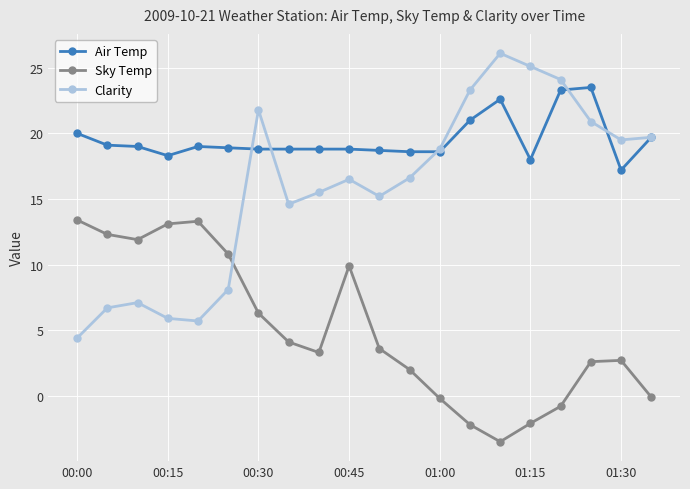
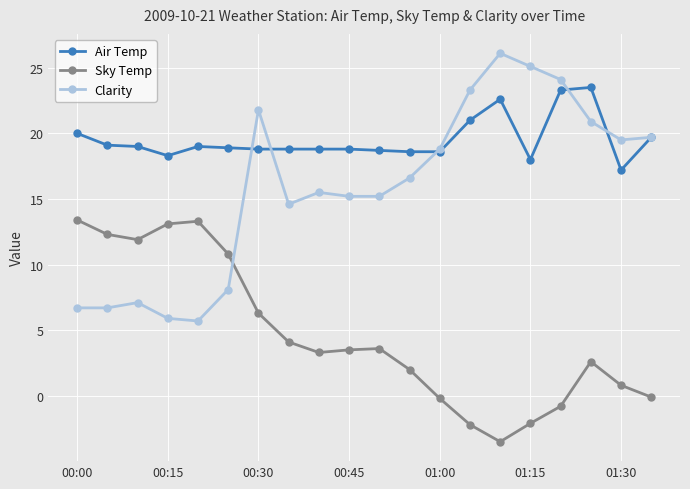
  {
    "Air Temp": {
      "00:00": 20.0,
      "00:15": 18.3,
      "00:30": 18.8,
      "00:45": 18.8,
      "01:00": 18.6,
      "01:15": 18.0,
      "01:30": 17.2
    },
    "Sky Temp": {
      "00:00": 13.4,
      "00:15": 13.1,
      "00:30": 6.3,
-     "00:45": 9.9,
+     "00:45": 3.5,
      "01:00": -0.2,
      "01:15": -2.1,
-     "01:30": 2.7
+     "01:30": 0.8
    },
    "Clarity": {
-     "00:00": 4.4,
+     "00:00": 6.7,
      "00:15": 5.9,
      "00:30": 21.8,
-     "00:45": 16.5,
+     "00:45": 15.2,
      "01:00": 18.8,
      "01:15": 25.1,
      "01:30": 19.5
    }
  }
